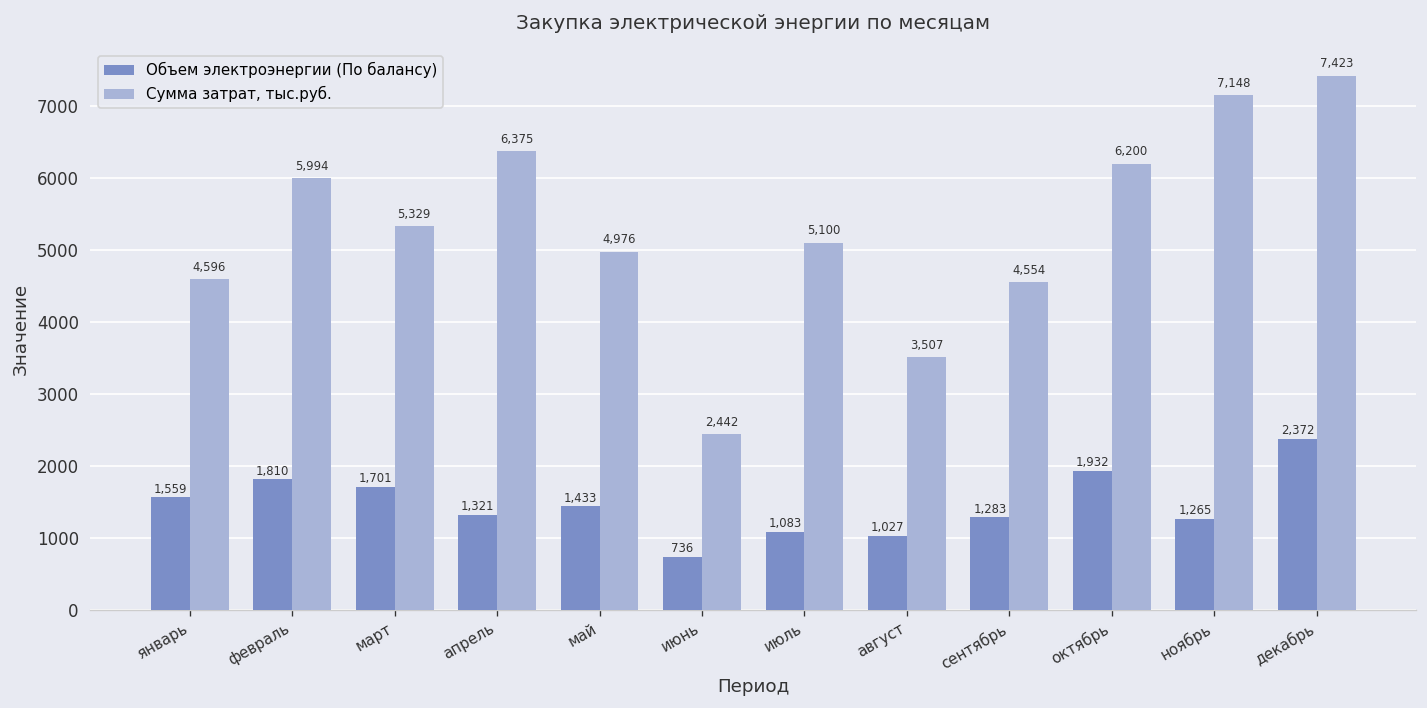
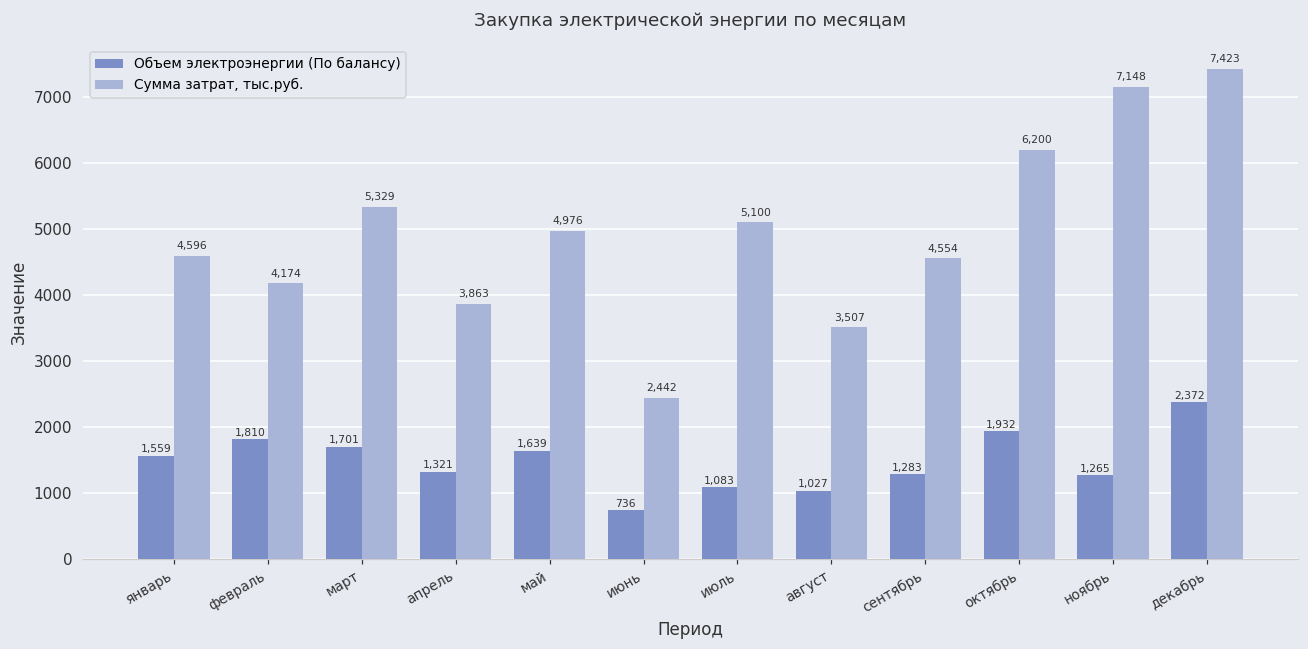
  {
    "Объем электроэнергии (По балансу)": {
      "январь": "1,559",
      "февраль": "1,810",
      "март": "1,701",
      "апрель": "1,321",
-     "май": "1,433",
+     "май": "1,639",
      "июнь": "736",
      "июль": "1,083",
      "август": "1,027",
      "сентябрь": "1,283",
      "октябрь": "1,932",
      "ноябрь": "1,265",
      "декабрь": "2,372"
    },
    "Сумма затрат, тыс.руб.": {
      "январь": "4,596",
-     "февраль": "5,994",
+     "февраль": "4,174",
      "март": "5,329",
-     "апрель": "6,375",
+     "апрель": "3,863",
      "май": "4,976",
      "июнь": "2,442",
      "июль": "5,100",
      "август": "3,507",
      "сентябрь": "4,554",
      "октябрь": "6,200",
      "ноябрь": "7,148",
      "декабрь": "7,423"
    }
  }
